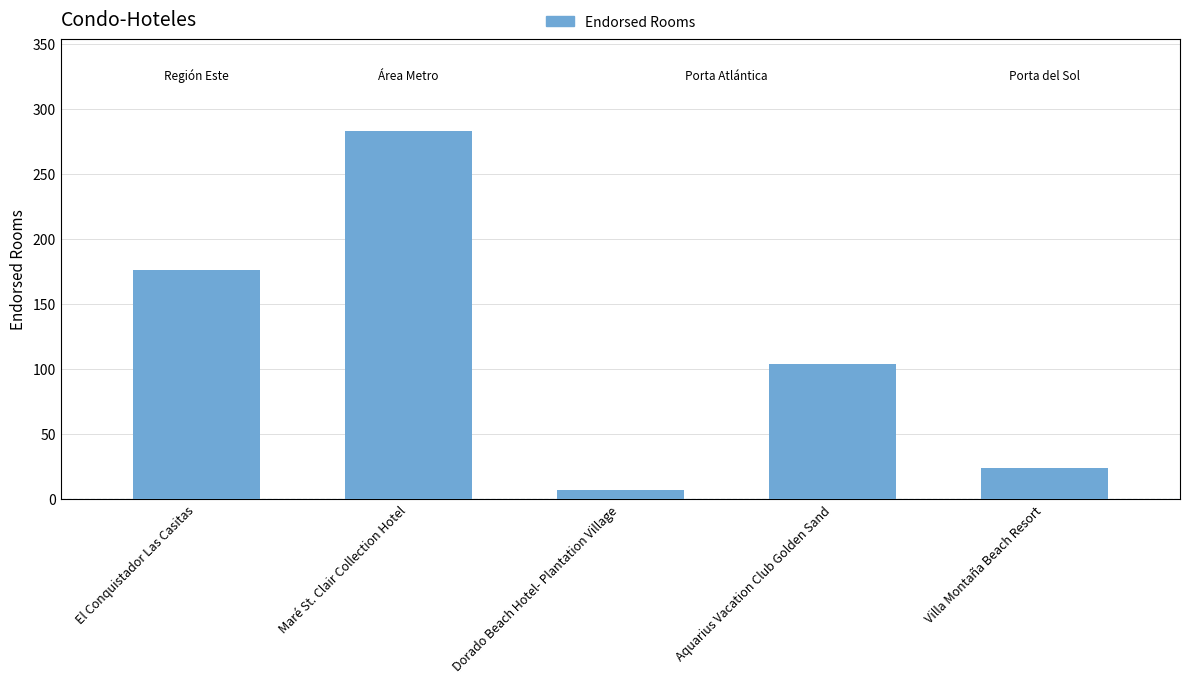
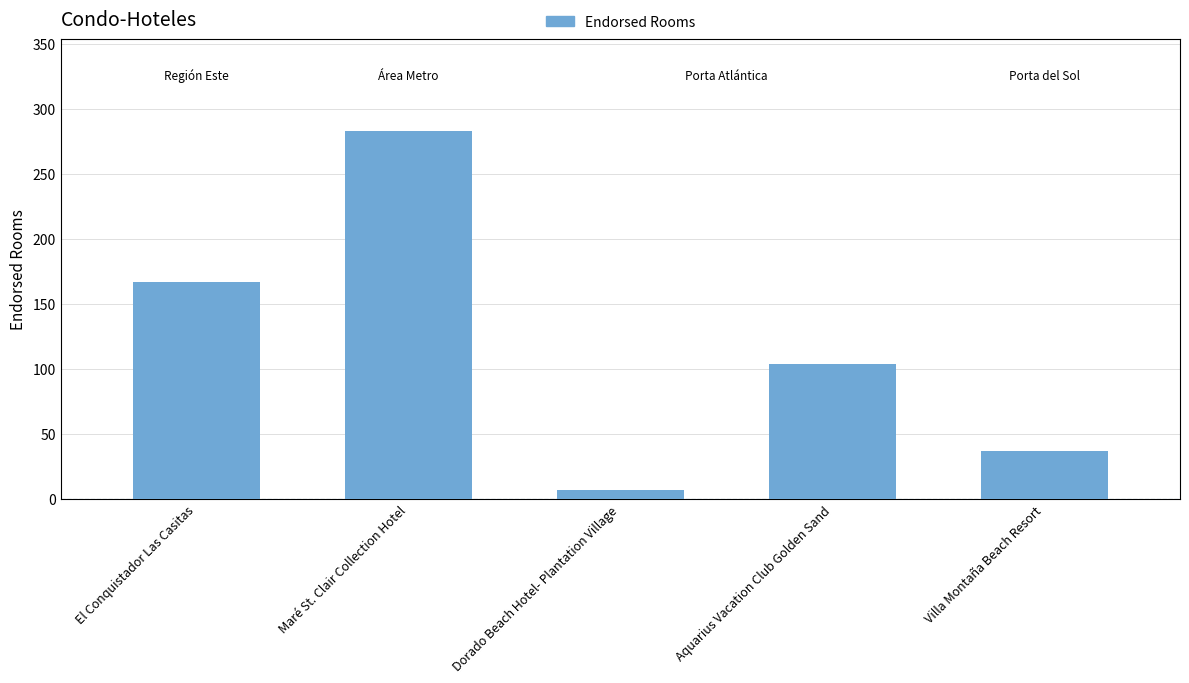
  {
-   "El Conquistador Las Casitas": 176,
+   "El Conquistador Las Casitas": 167,
    "Maré St. Clair Collection Hotel": 283,
    "Dorado Beach Hotel- Plantation Village": 7,
    "Aquarius Vacation Club Golden Sand": 104,
-   "Villa Montaña Beach Resort": 24
+   "Villa Montaña Beach Resort": 37
  }
